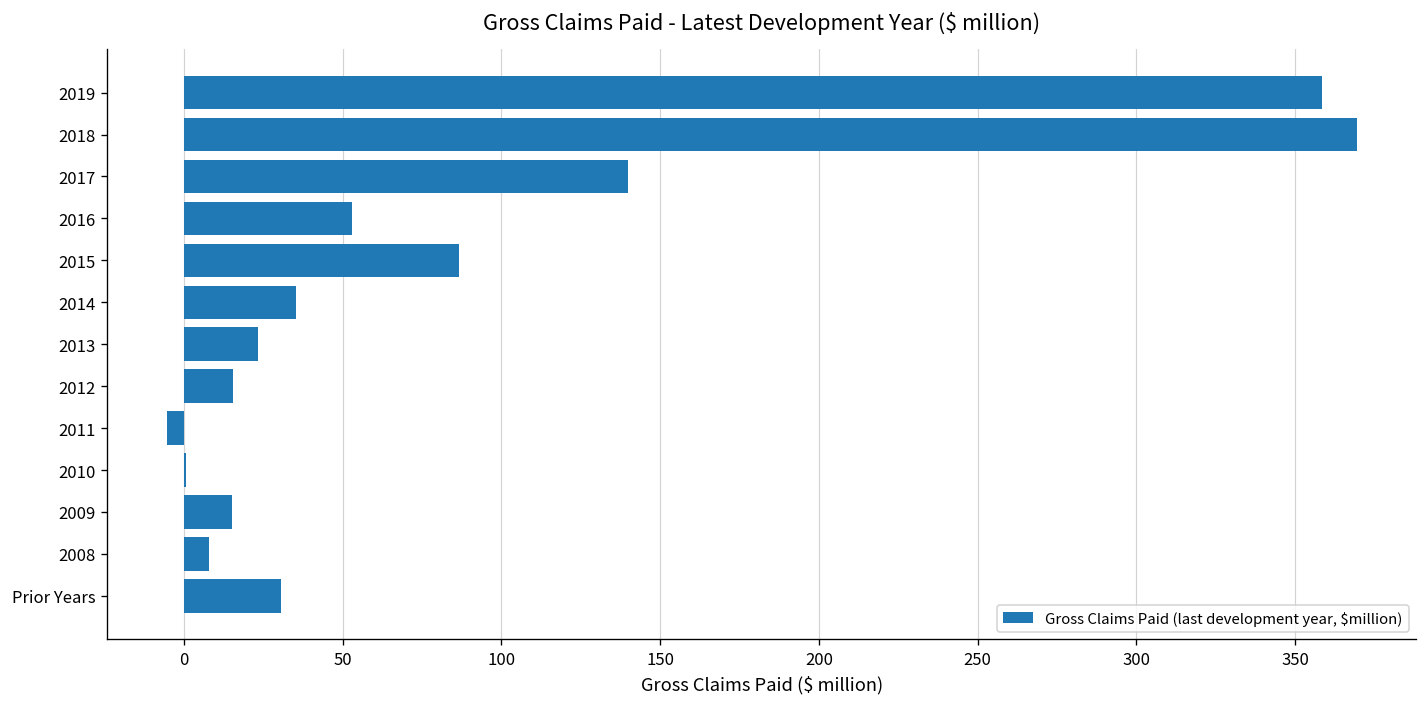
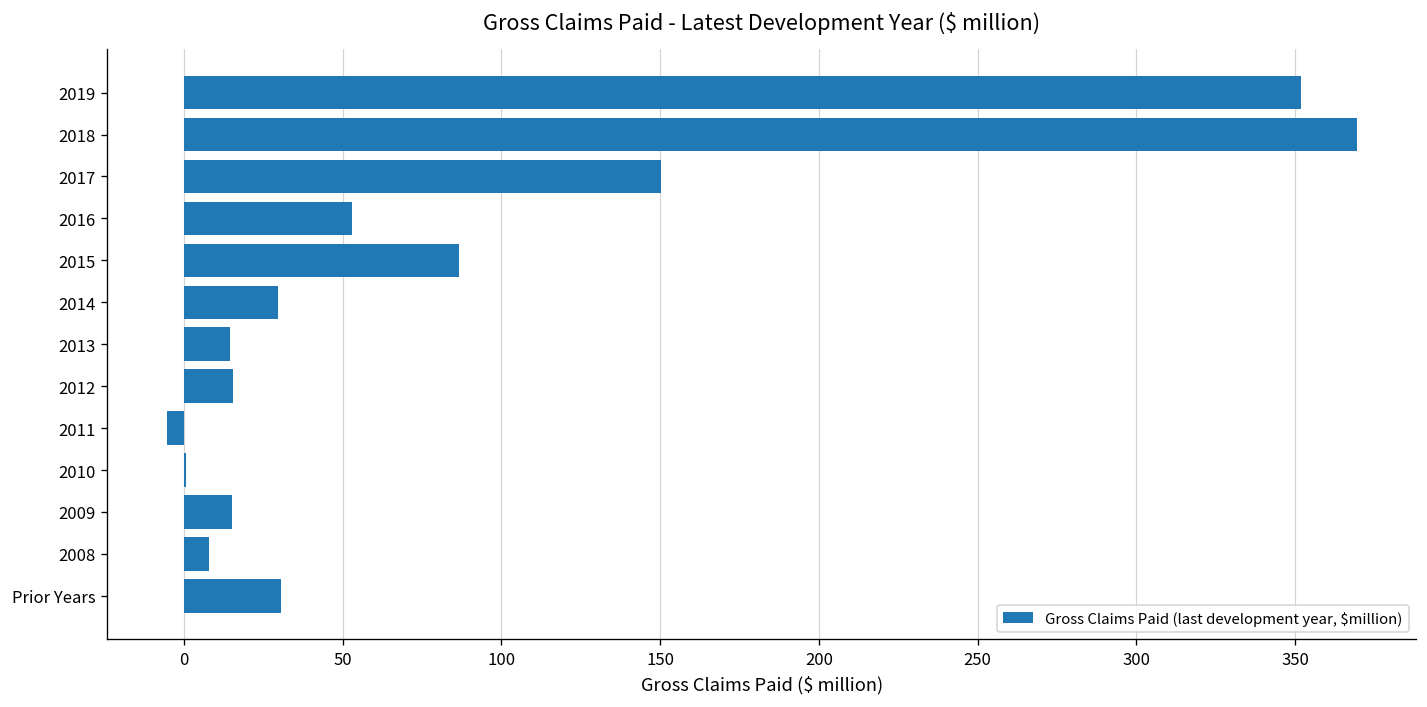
  {
-   "2019": 359,
+   "2019": 352,
    "2018": 369,
-   "2017": 140,
+   "2017": 150,
    "2016": 53,
    "2015": 87,
-   "2014": 35,
-   "2013": 23,
+   "2014": 30,
+   "2013": 15,
    "2012": 15,
    "2011": -5,
    "2009": 15,
    "2008": 8,
    "Prior Years": 31
  }
